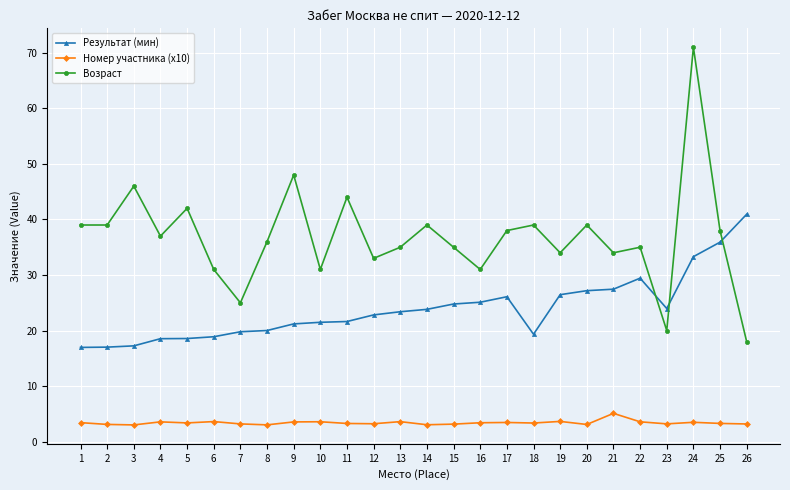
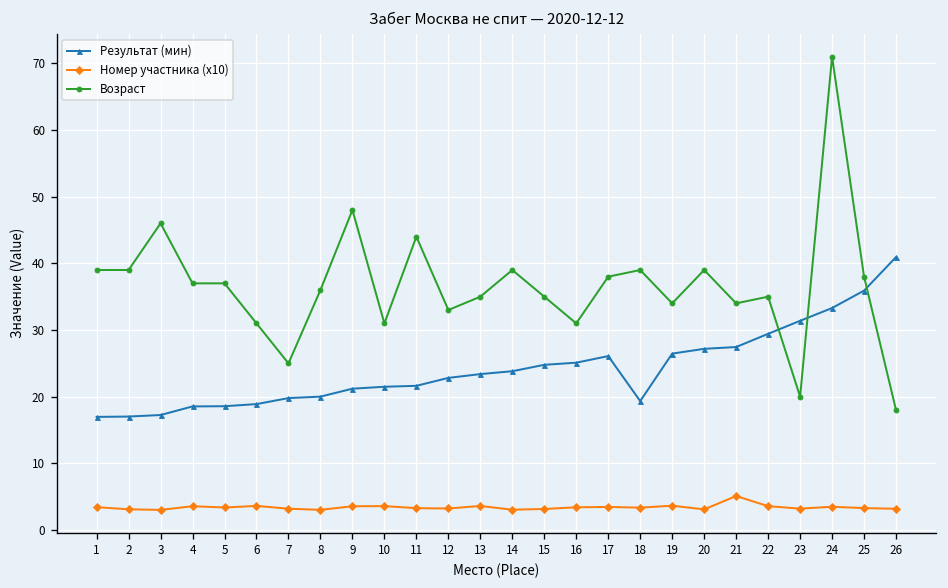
  {
    "Результат (мин)": {
      "1": 17,
      "2": 17,
      "3": 17,
      "4": 19,
      "5": 19,
      "6": 19,
      "7": 20,
      "8": 20,
      "9": 21,
      "10": 21,
      "11": 22,
      "12": 23,
      "13": 23,
      "14": 24,
      "15": 25,
      "16": 25,
      "17": 26,
      "18": 19,
      "19": 26,
      "20": 27,
      "21": 27,
      "22": 29,
-     "23": 24,
+     "23": 31,
      "24": 33,
      "25": 36,
      "26": 41
    },
    "Номер участника (x10)": {
      "1": 3,
      "2": 3,
      "3": 3,
      "4": 4,
      "5": 3,
      "6": 4,
      "7": 3,
      "8": 3,
      "9": 4,
      "10": 4,
      "11": 3,
      "12": 3,
      "13": 4,
      "14": 3,
      "15": 3,
      "16": 3,
      "17": 3,
      "18": 3,
      "19": 4,
      "20": 3,
      "21": 5,
      "22": 4,
      "23": 3,
      "24": 3,
      "25": 3,
      "26": 3
    },
    "Возраст": {
      "1": 39,
      "2": 39,
      "3": 46,
      "4": 37,
-     "5": 42,
+     "5": 37,
      "6": 31,
      "7": 25,
      "8": 36,
      "9": 48,
      "10": 31,
      "11": 44,
      "12": 33,
      "13": 35,
      "14": 39,
      "15": 35,
      "16": 31,
      "17": 38,
      "18": 39,
      "19": 34,
      "20": 39,
      "21": 34,
      "22": 35,
      "23": 20,
      "24": 71,
      "25": 38,
      "26": 18
    }
  }
